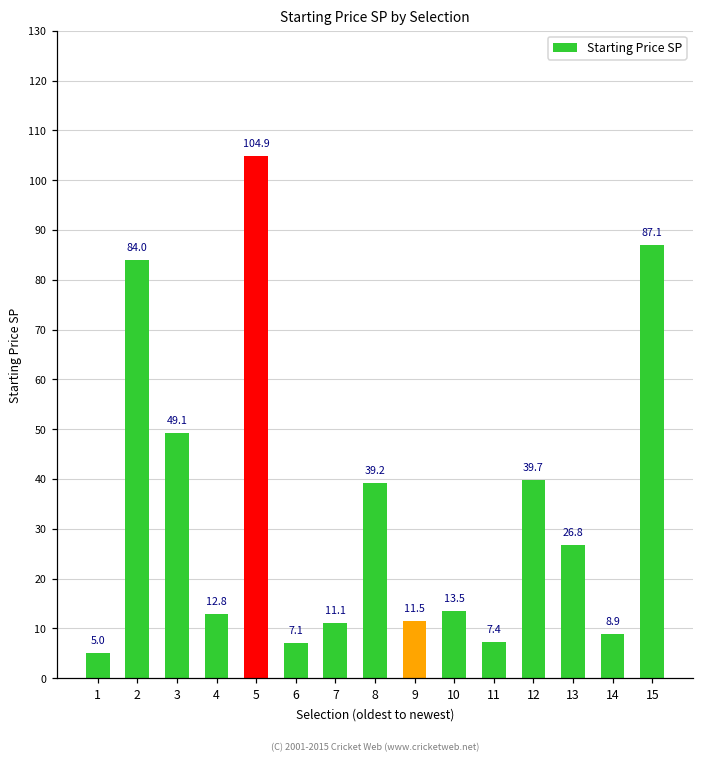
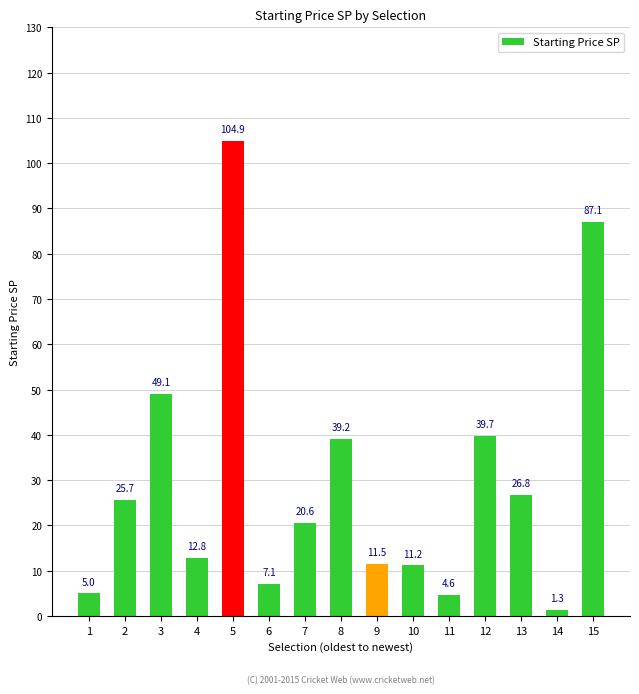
  {
    "1": 5.0,
-   "2": 84.0,
+   "2": 25.7,
    "3": 49.1,
    "4": 12.8,
    "5": 104.9,
    "6": 7.1,
-   "7": 11.1,
+   "7": 20.6,
    "8": 39.2,
    "9": 11.5,
-   "10": 13.5,
-   "11": 7.4,
+   "10": 11.2,
+   "11": 4.6,
    "12": 39.7,
    "13": 26.8,
-   "14": 8.9,
+   "14": 1.3,
    "15": 87.1
  }
